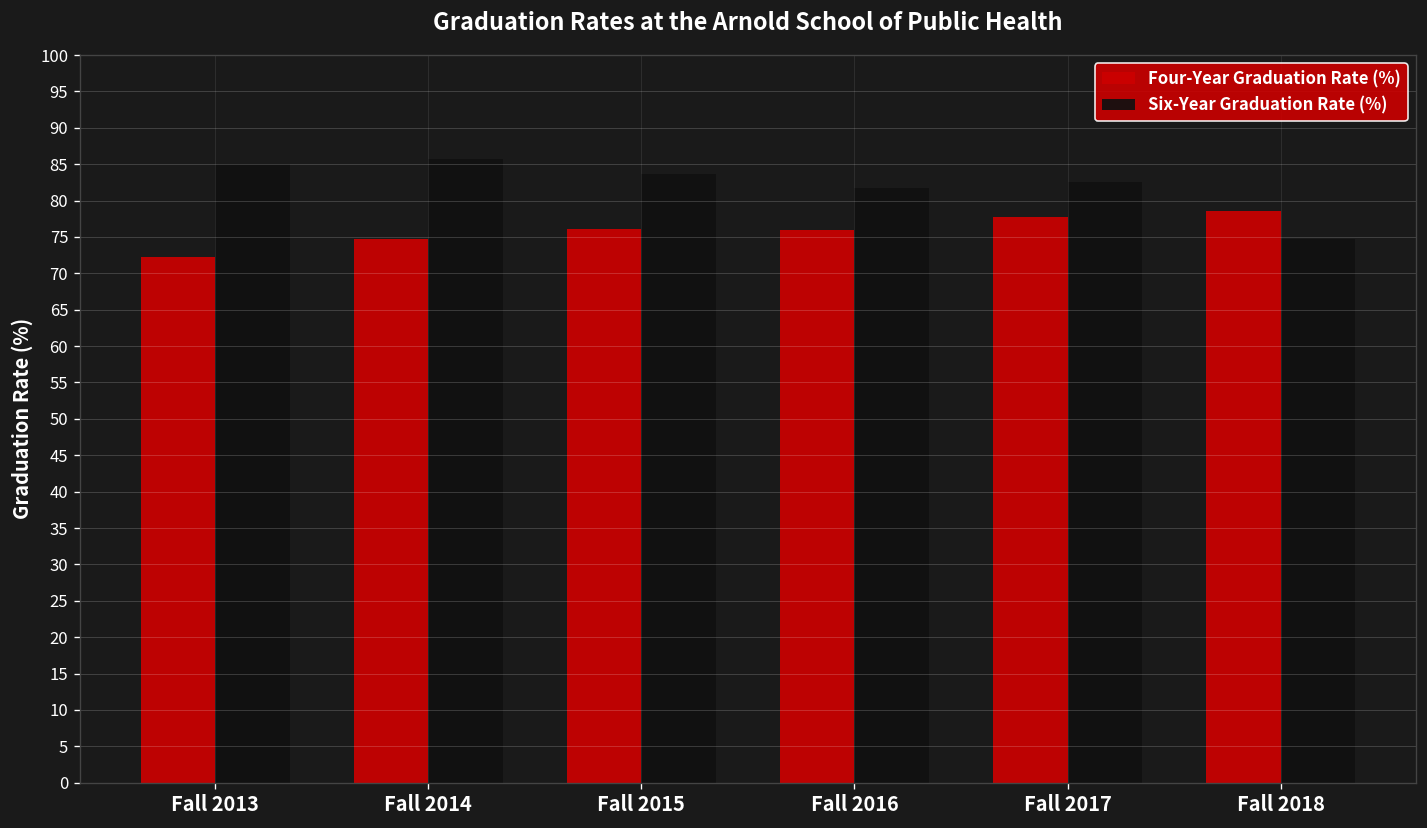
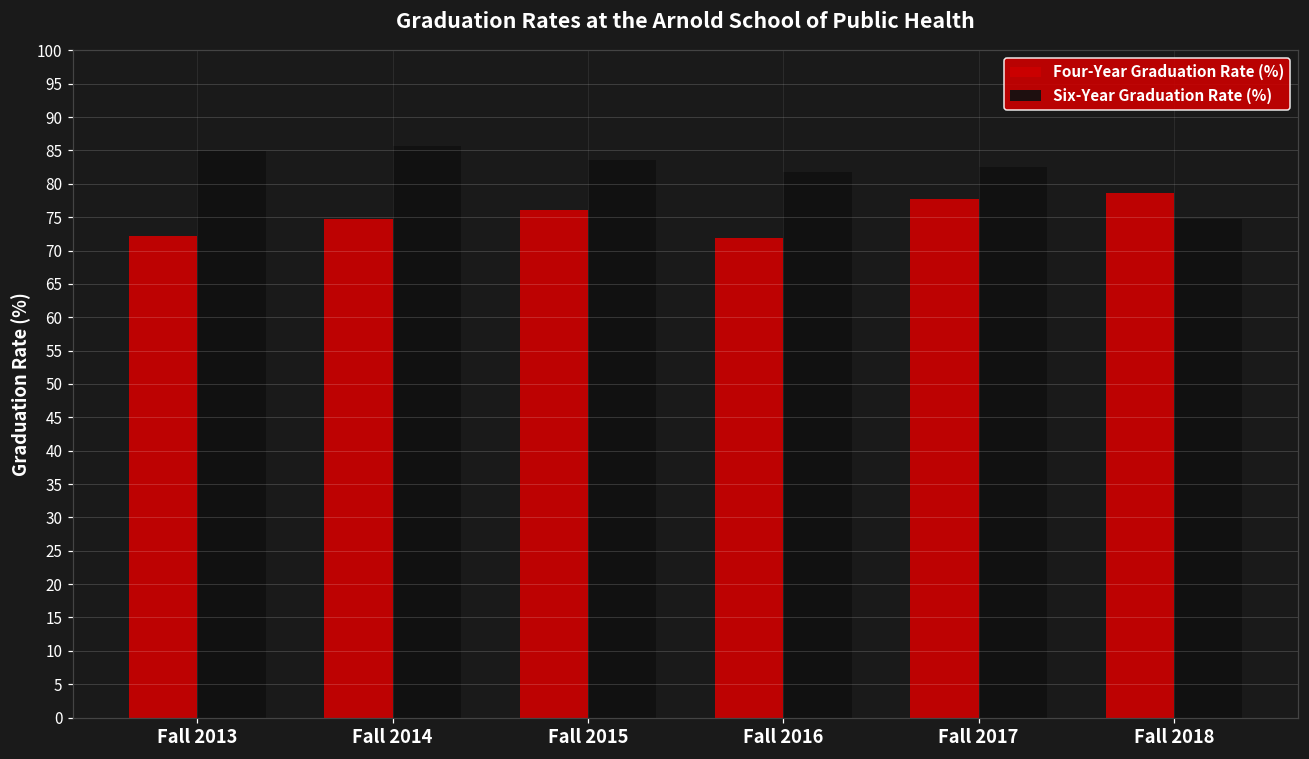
  {
    "Four-Year Graduation Rate (%)": {
      "Fall 2013": 72,
      "Fall 2014": 75,
      "Fall 2015": 76,
-     "Fall 2016": 76,
+     "Fall 2016": 72,
      "Fall 2017": 78,
      "Fall 2018": 79
    },
    "Six-Year Graduation Rate (%)": {
      "Fall 2013": 85,
      "Fall 2014": 86,
      "Fall 2015": 84,
      "Fall 2016": 82,
      "Fall 2017": 83,
      "Fall 2018": 75
    }
  }
